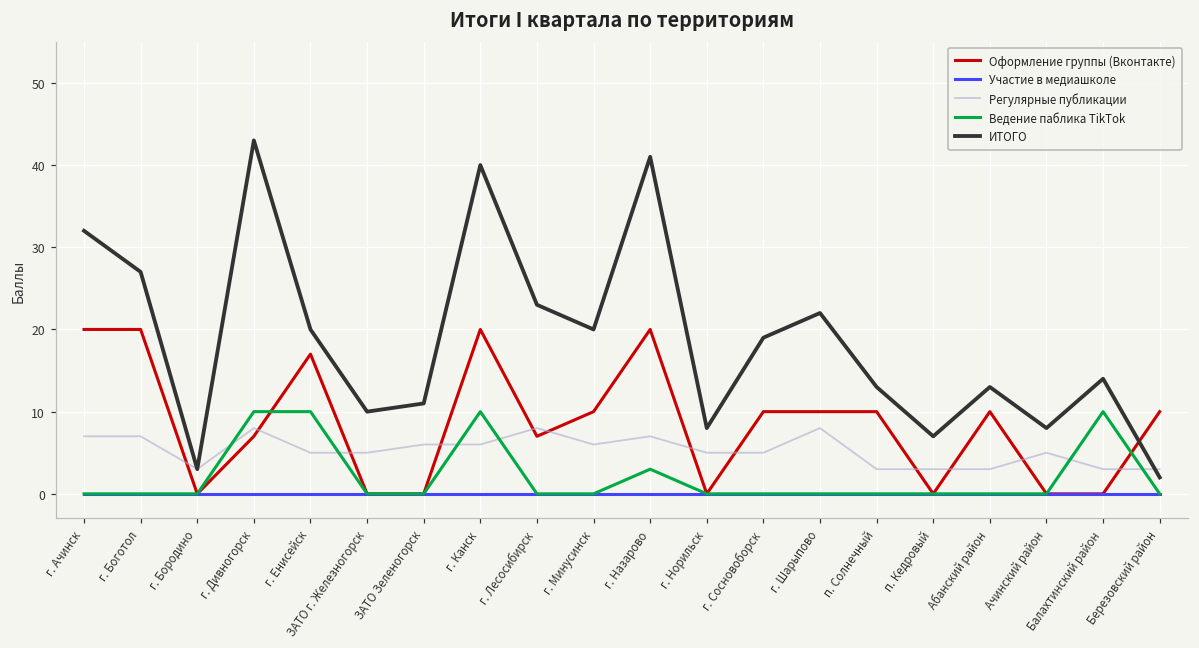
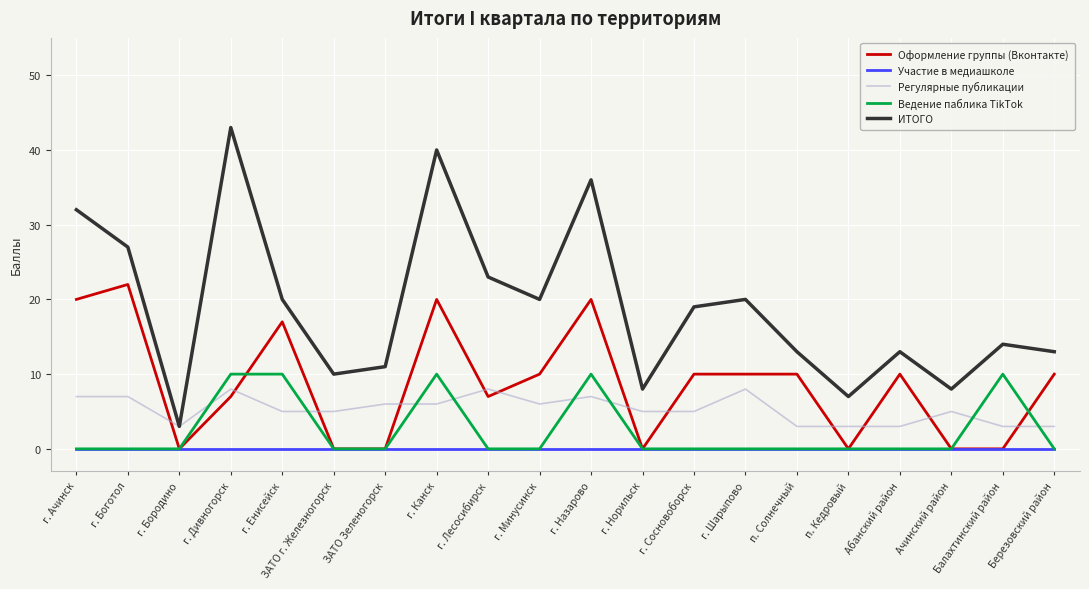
  {
    "Оформление группы (Вконтакте)": {
      "г. Ачинск": 20,
-     "г. Боготол": 20,
+     "г. Боготол": 22,
      "г. Дивногорск": 7,
      "г. Енисейск": 17,
      "г. Канск": 20,
      "г. Лесосибирск": 7,
      "г. Минусинск": 10,
      "г. Назарово": 20,
      "г. Сосновоборск": 10,
      "г. Шарыпово": 10,
      "п. Солнечный": 10,
      "Абанский район": 10,
      "Березовский район": 10
    },
    "Участие в медиашколе": {
      "г. Дивногорск": 0,
      "г. Енисейск": 0,
      "г. Канск": 0,
      "г. Назарово": 0
    },
    "Регулярные публикации": {
      "г. Ачинск": 7,
      "г. Боготол": 7,
      "г. Дивногорск": 8,
      "г. Енисейск": 5,
      "ЗАТО г. Железногорск": 5,
      "ЗАТО Зеленогорск": 6,
      "г. Канск": 6,
      "г. Лесосибирск": 8,
      "г. Минусинск": 6,
      "г. Назарово": 7,
      "г. Норильск": 5,
      "г. Сосновоборск": 5,
      "г. Шарыпово": 8,
      "п. Солнечный": 3,
      "п. Кедровый": 3,
      "Абанский район": 3,
      "Ачинский район": 5,
      "Балахтинский район": 3,
      "Березовский район": 3
    },
    "Ведение паблика TikTok": {
      "г. Дивногорск": 10,
      "г. Енисейск": 10,
      "г. Канск": 10,
-     "г. Назарово": 3,
+     "г. Назарово": 10,
      "Балахтинский район": 10
    },
    "ИТОГО": {
      "г. Ачинск": 32,
      "г. Боготол": 27,
      "г. Дивногорск": 43,
      "г. Енисейск": 20,
      "ЗАТО г. Железногорск": 10,
      "ЗАТО Зеленогорск": 11,
      "г. Канск": 40,
      "г. Лесосибирск": 23,
      "г. Минусинск": 20,
-     "г. Назарово": 41,
+     "г. Назарово": 36,
      "г. Норильск": 8,
      "г. Сосновоборск": 19,
-     "г. Шарыпово": 22,
+     "г. Шарыпово": 20,
      "п. Солнечный": 13,
      "п. Кедровый": 7,
      "Абанский район": 13,
      "Ачинский район": 8,
      "Балахтинский район": 14,
-     "Березовский район": 2
+     "Березовский район": 13
    }
  }
